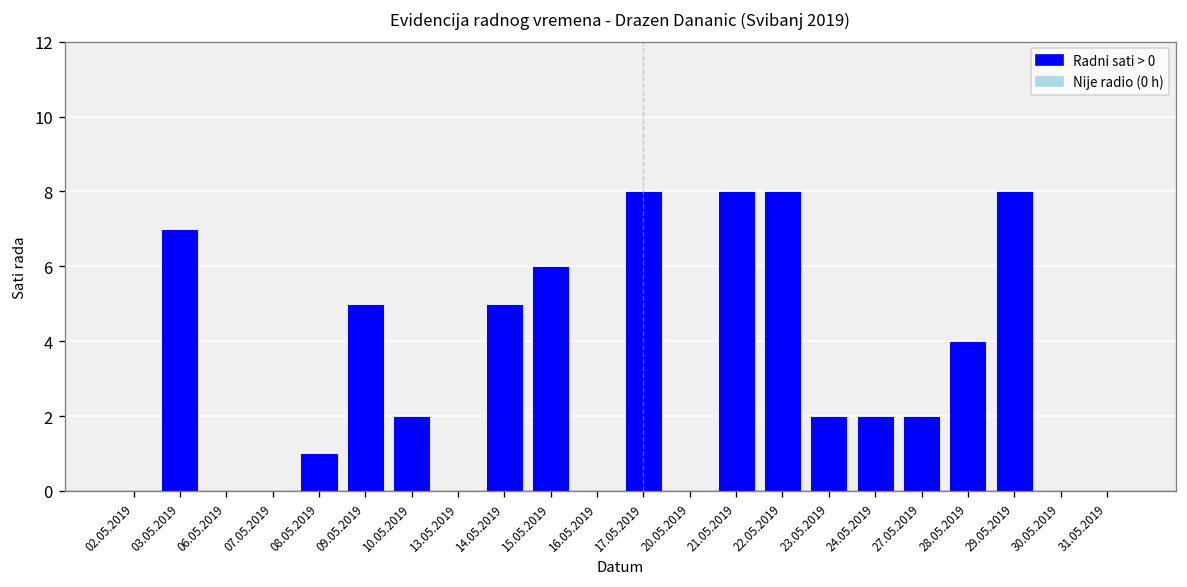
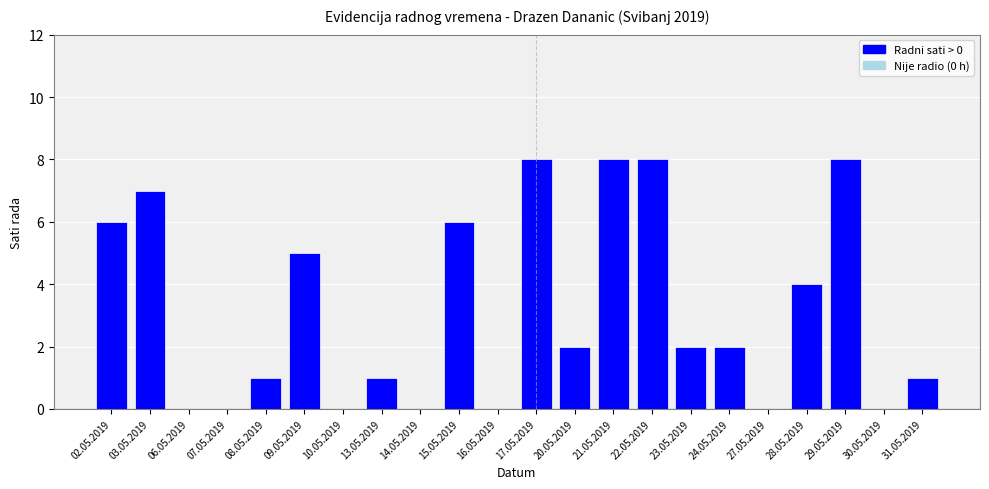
  {
-   "02.05.2019": 0,
+   "02.05.2019": 6,
    "03.05.2019": 7,
    "06.05.2019": 0,
    "07.05.2019": 0,
    "08.05.2019": 1,
    "09.05.2019": 5,
-   "10.05.2019": 2,
-   "13.05.2019": 0,
-   "14.05.2019": 5,
+   "10.05.2019": 0,
+   "13.05.2019": 1,
+   "14.05.2019": 0,
    "15.05.2019": 6,
    "16.05.2019": 0,
    "17.05.2019": 8,
-   "20.05.2019": 0,
+   "20.05.2019": 2,
    "21.05.2019": 8,
    "22.05.2019": 8,
    "23.05.2019": 2,
    "24.05.2019": 2,
-   "27.05.2019": 2,
+   "27.05.2019": 0,
    "28.05.2019": 4,
    "29.05.2019": 8,
    "30.05.2019": 0,
-   "31.05.2019": 0
+   "31.05.2019": 1
  }
